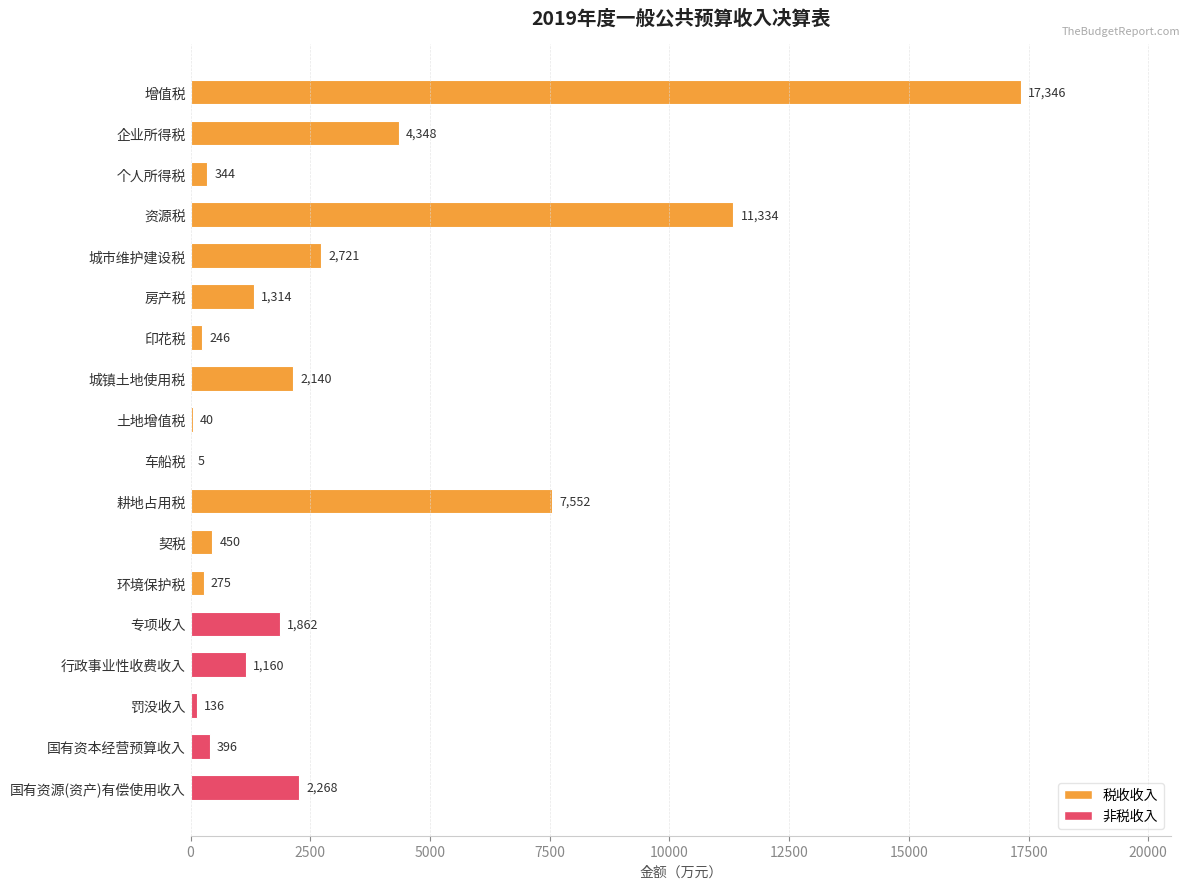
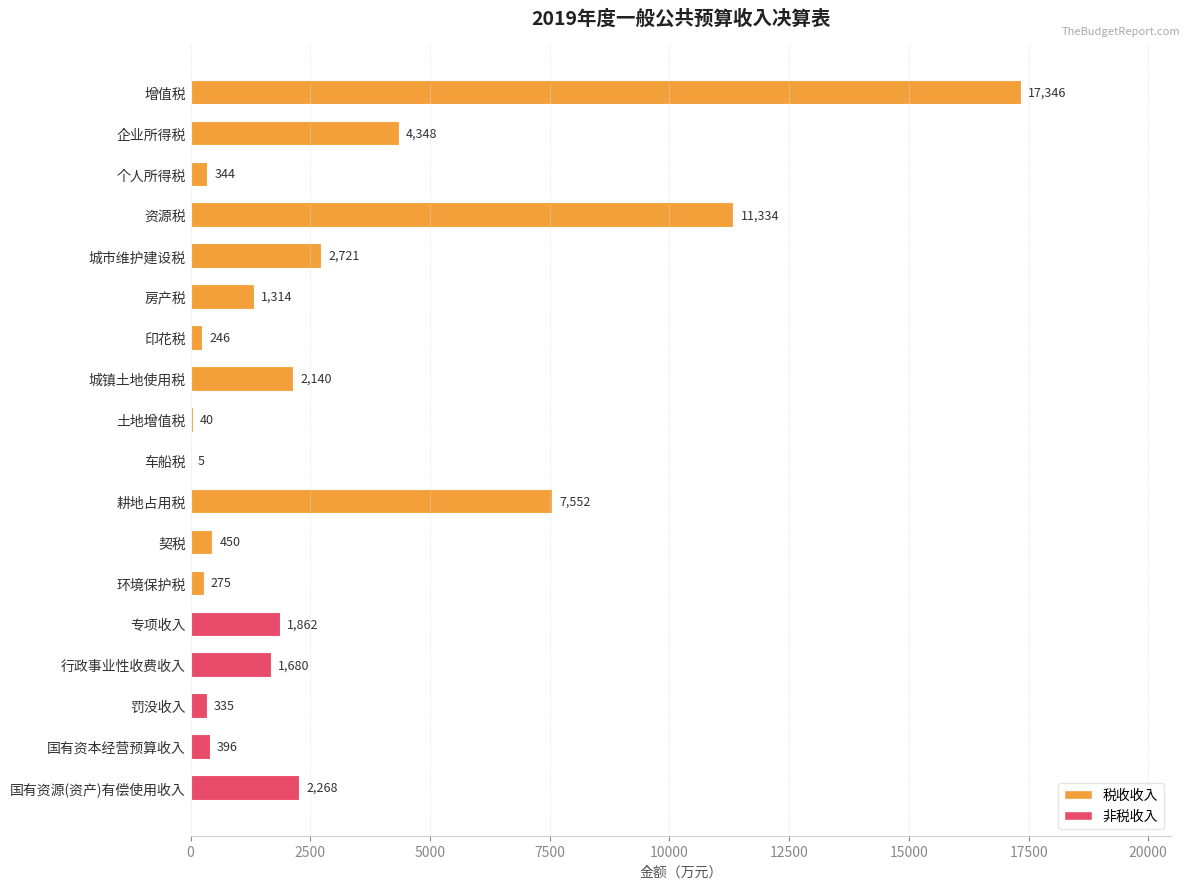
  {
    "增值税": "17,346",
    "企业所得税": "4,348",
    "个人所得税": "344",
    "资源税": "11,334",
    "城市维护建设税": "2,721",
    "房产税": "1,314",
    "印花税": "246",
    "城镇土地使用税": "2,140",
    "土地增值税": "40",
    "车船税": "5",
    "耕地占用税": "7,552",
    "契税": "450",
    "环境保护税": "275",
    "专项收入": "1,862",
-   "行政事业性收费收入": "1,160",
-   "罚没收入": "136",
+   "行政事业性收费收入": "1,680",
+   "罚没收入": "335",
    "国有资本经营预算收入": "396",
    "国有资源(资产)有偿使用收入": "2,268"
  }
